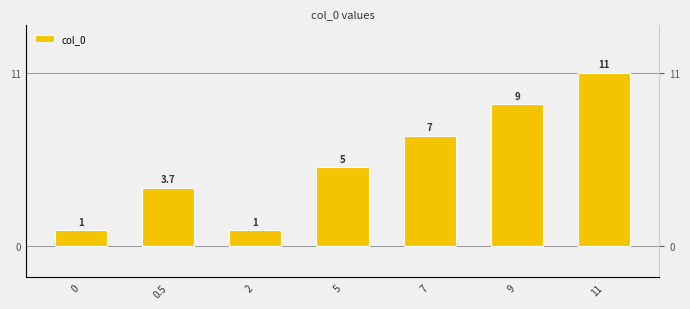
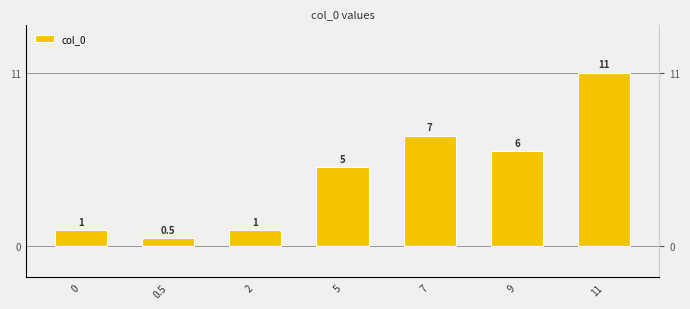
  {
    "0": 1,
-   "0.5": 3.7,
+   "0.5": 0.5,
    "2": 1,
    "5": 5,
    "7": 7,
-   "9": 9,
+   "9": 6,
    "11": 11
  }
